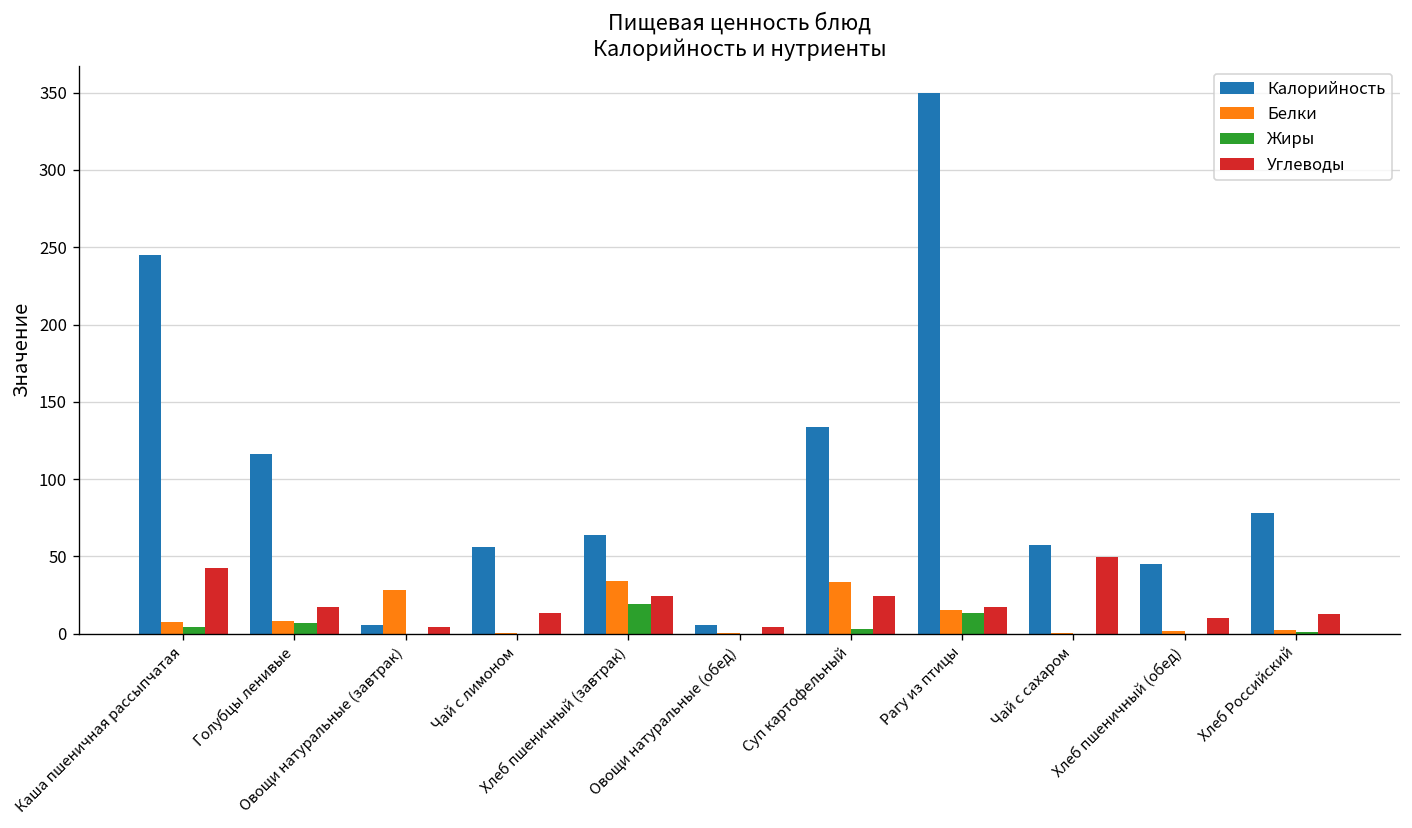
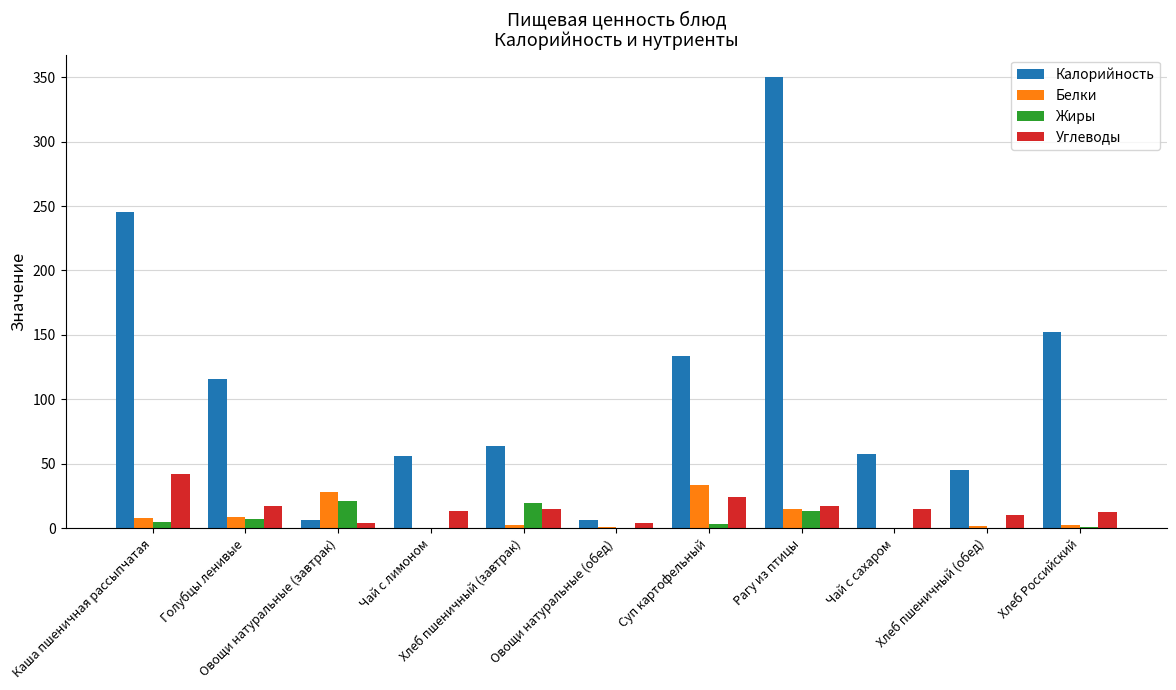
  {
    "Калорийность": {
      "Каша пшеничная рассыпчатая": 245,
      "Голубцы ленивые": 116,
      "Овощи натуральные (завтрак)": 6,
      "Чай с лимоном": 56,
      "Хлеб пшеничный (завтрак)": 64,
      "Овощи натуральные (обед)": 6,
      "Суп картофельный": 134,
      "Рагу из птицы": 350,
      "Чай с сахаром": 57,
      "Хлеб пшеничный (обед)": 45,
-     "Хлеб Российский": 78
+     "Хлеб Российский": 152
    },
    "Белки": {
      "Каша пшеничная рассыпчатая": 8,
      "Голубцы ленивые": 8,
      "Овощи натуральные (завтрак)": 28,
-     "Хлеб пшеничный (завтрак)": 34,
+     "Хлеб пшеничный (завтрак)": 2,
      "Суп картофельный": 33,
      "Рагу из птицы": 15,
      "Хлеб Российский": 3
    },
    "Жиры": {
      "Каша пшеничная рассыпчатая": 4,
      "Голубцы ленивые": 7,
-     "Овощи натуральные (завтрак)": 0,
+     "Овощи натуральные (завтрак)": 21,
      "Чай с лимоном": 0,
      "Хлеб пшеничный (завтрак)": 19,
      "Овощи натуральные (обед)": 0,
      "Суп картофельный": 3,
      "Рагу из птицы": 14,
      "Чай с сахаром": 0
    },
    "Углеводы": {
      "Каша пшеничная рассыпчатая": 42,
      "Голубцы ленивые": 17,
      "Овощи натуральные (завтрак)": 4,
      "Чай с лимоном": 14,
-     "Хлеб пшеничный (завтрак)": 24,
+     "Хлеб пшеничный (завтрак)": 15,
      "Овощи натуральные (обед)": 4,
      "Суп картофельный": 24,
      "Рагу из птицы": 17,
-     "Чай с сахаром": 50,
+     "Чай с сахаром": 15,
      "Хлеб пшеничный (обед)": 10,
      "Хлеб Российский": 13
    }
  }
